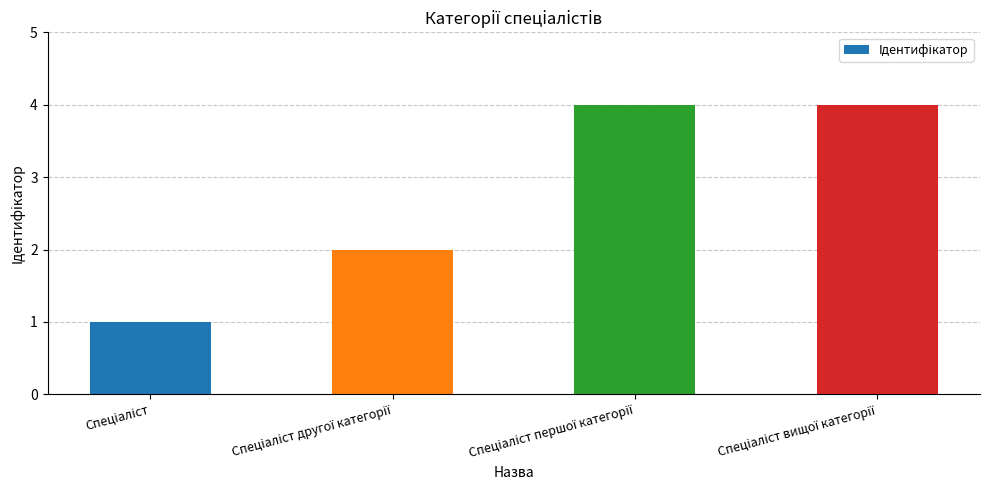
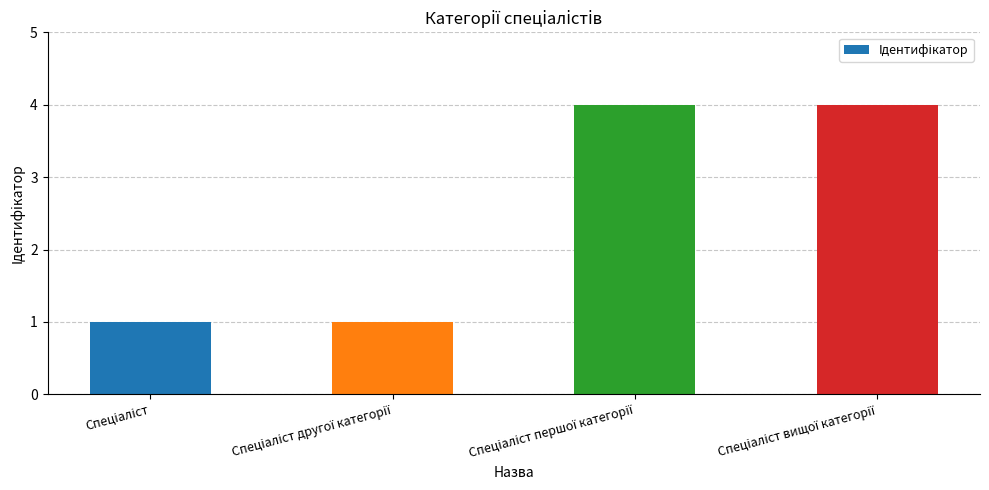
  {
    "Спеціаліст": 1,
-   "Спеціаліст другої категорії": 2,
+   "Спеціаліст другої категорії": 1,
    "Спеціаліст першої категорії": 4,
    "Спеціаліст вищої категорії": 4
  }
